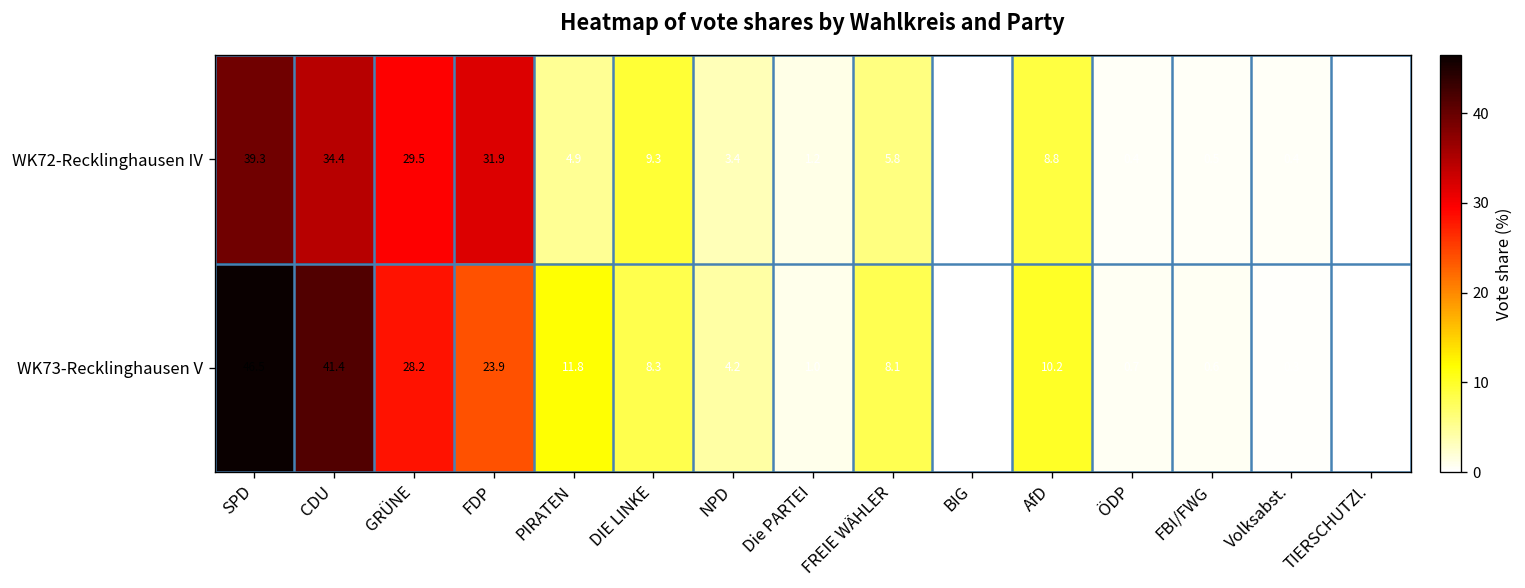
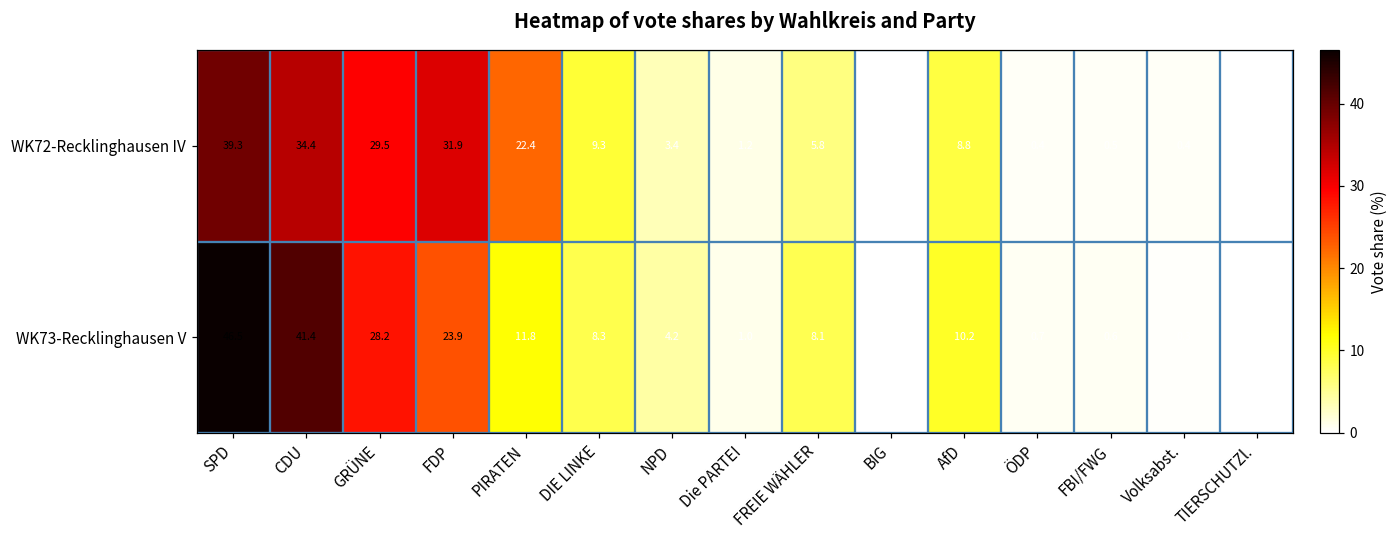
  {
    "WK72-Recklinghausen IV": {
      "SPD": 39.3,
      "CDU": 34.4,
      "GRÜNE": 29.5,
      "FDP": 31.9,
-     "PIRATEN": 4.9,
+     "PIRATEN": 22.4,
      "DIE LINKE": 9.3,
      "NPD": 3.4,
      "FREIE WÄHLER": 5.8,
      "AfD": 8.8
    },
    "WK73-Recklinghausen V": {
      "CDU": 41.4,
      "GRÜNE": 28.2,
      "FDP": 23.9,
      "PIRATEN": 11.8,
      "DIE LINKE": 8.3,
      "NPD": 4.2,
      "FREIE WÄHLER": 8.1,
      "AfD": 10.2
    }
  }
